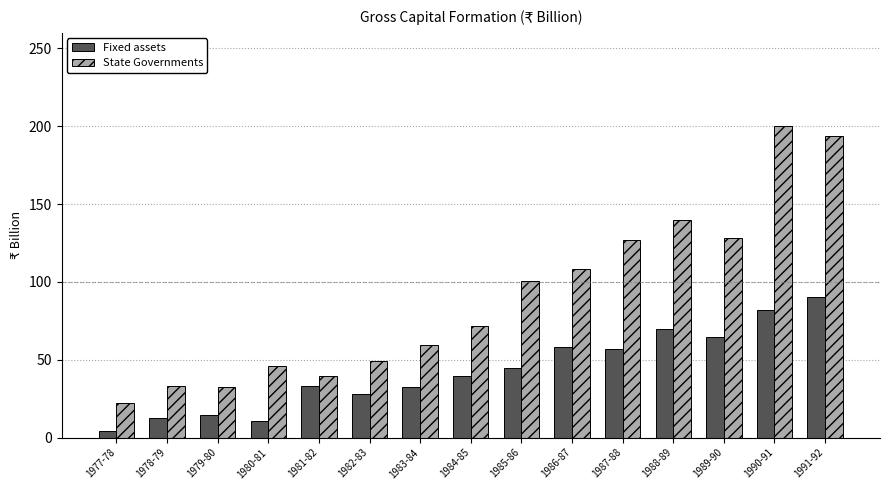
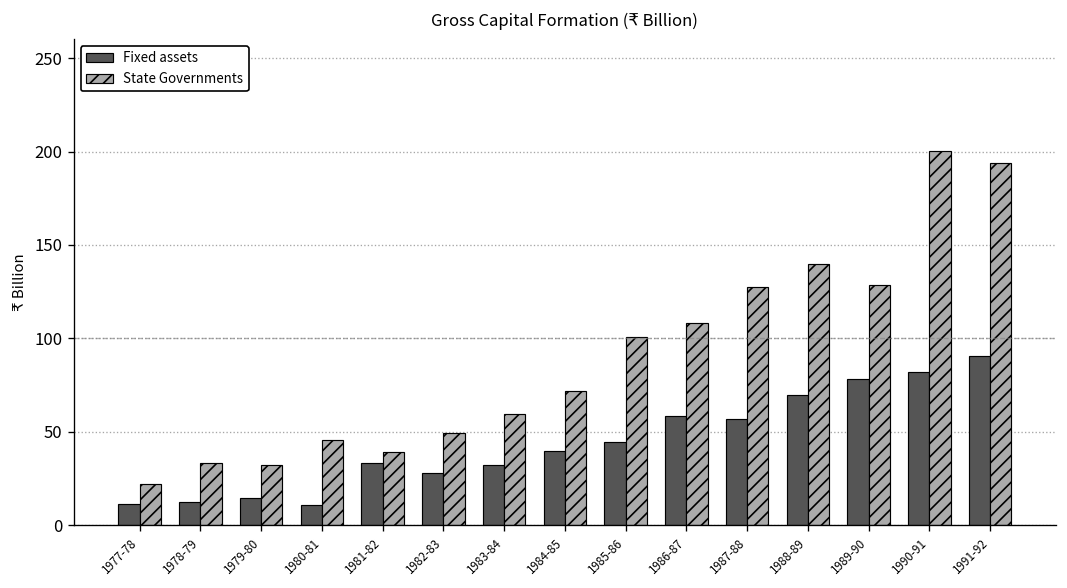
  {
    "Fixed assets": {
-     "1977-78": 4,
+     "1977-78": 11,
      "1978-79": 12,
      "1979-80": 14,
      "1980-81": 11,
      "1981-82": 33,
      "1982-83": 28,
      "1983-84": 32,
      "1984-85": 40,
      "1985-86": 45,
      "1986-87": 58,
      "1987-88": 57,
      "1988-89": 70,
-     "1989-90": 65,
+     "1989-90": 78,
      "1990-91": 82,
      "1991-92": 91
    },
    "State Governments": {
      "1977-78": 22,
      "1978-79": 33,
      "1979-80": 32,
      "1980-81": 46,
      "1981-82": 39,
      "1982-83": 49,
      "1983-84": 60,
      "1984-85": 72,
      "1985-86": 101,
      "1986-87": 108,
      "1987-88": 127,
      "1988-89": 140,
      "1989-90": 129,
      "1990-91": 200,
      "1991-92": 194
    }
  }
